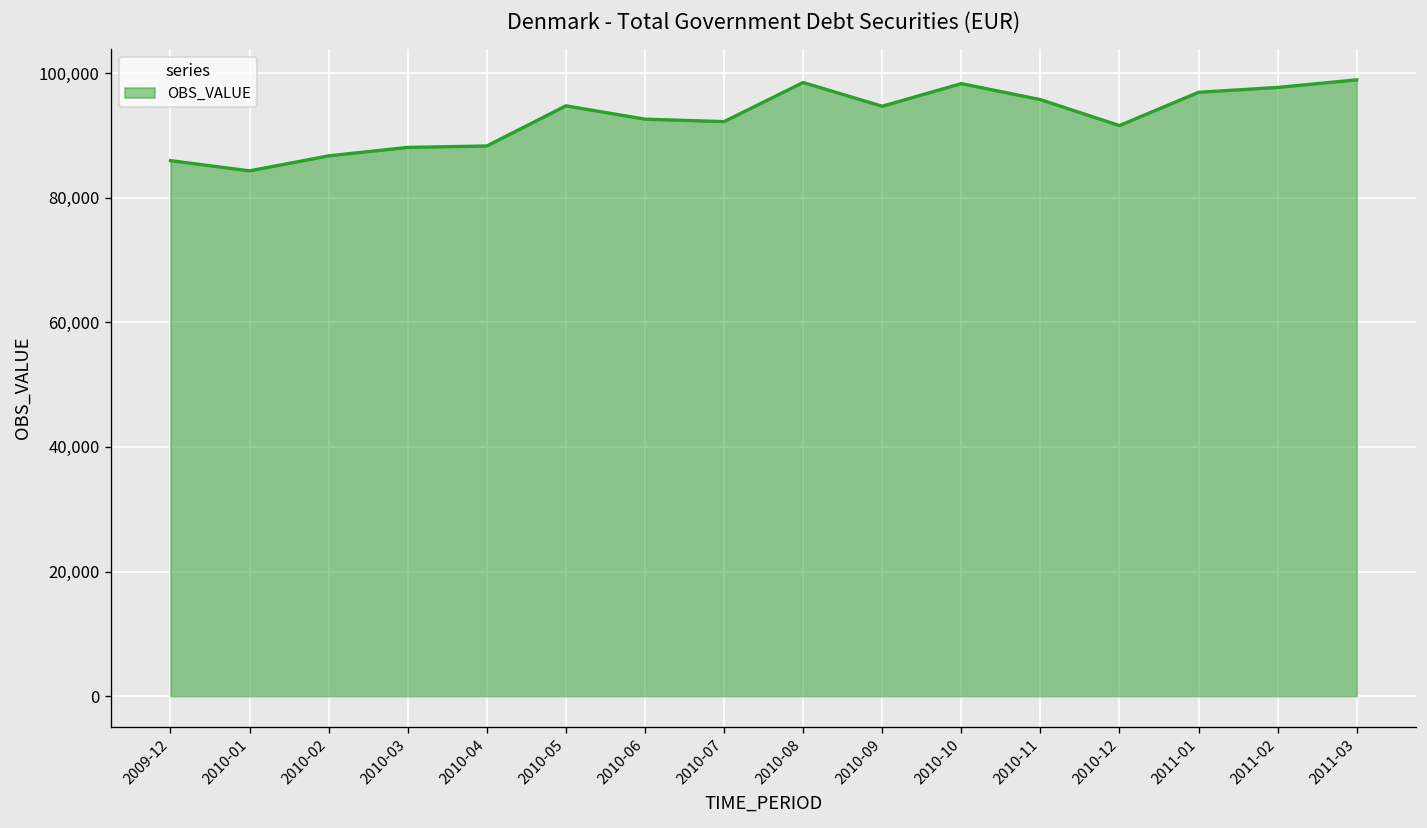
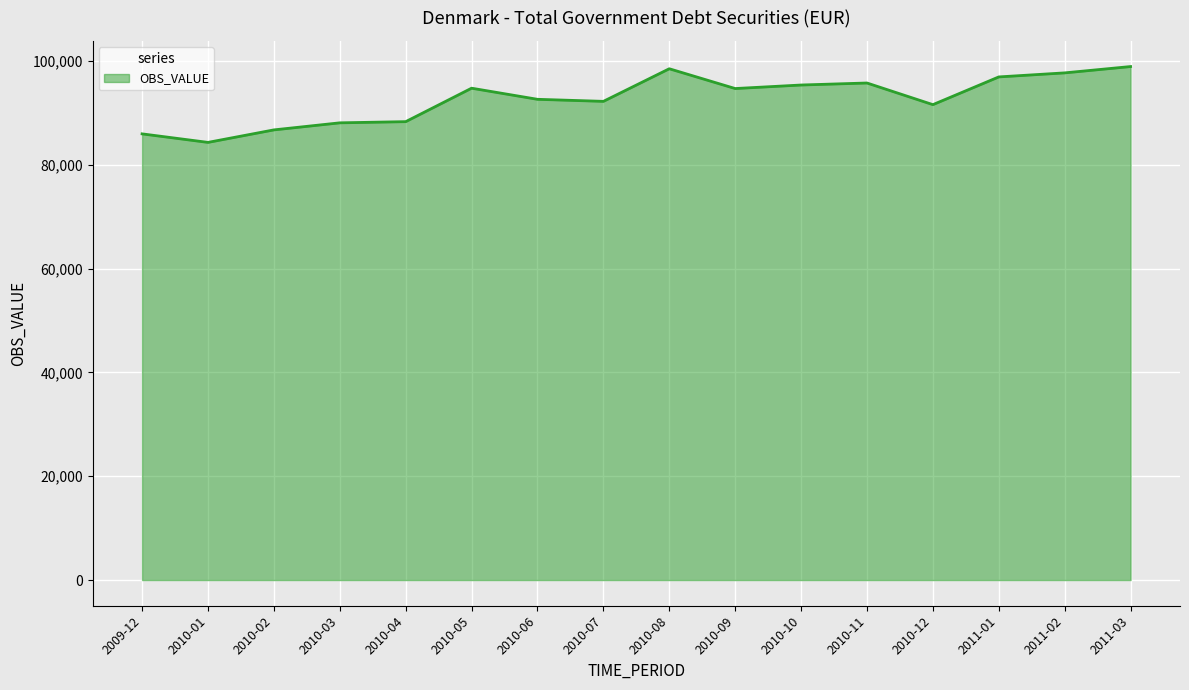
  {
    "2009-12": "86,000",
    "2010-01": "84,000",
    "2010-02": "87,000",
    "2010-03": "88,000",
    "2010-04": "88,000",
    "2010-05": "95,000",
    "2010-06": "93,000",
    "2010-07": "92,000",
    "2010-08": "99,000",
    "2010-09": "95,000",
-   "2010-10": "98,000",
+   "2010-10": "95,000",
    "2010-11": "96,000",
    "2010-12": "92,000",
    "2011-01": "97,000",
    "2011-02": "98,000",
    "2011-03": "99,000"
  }
